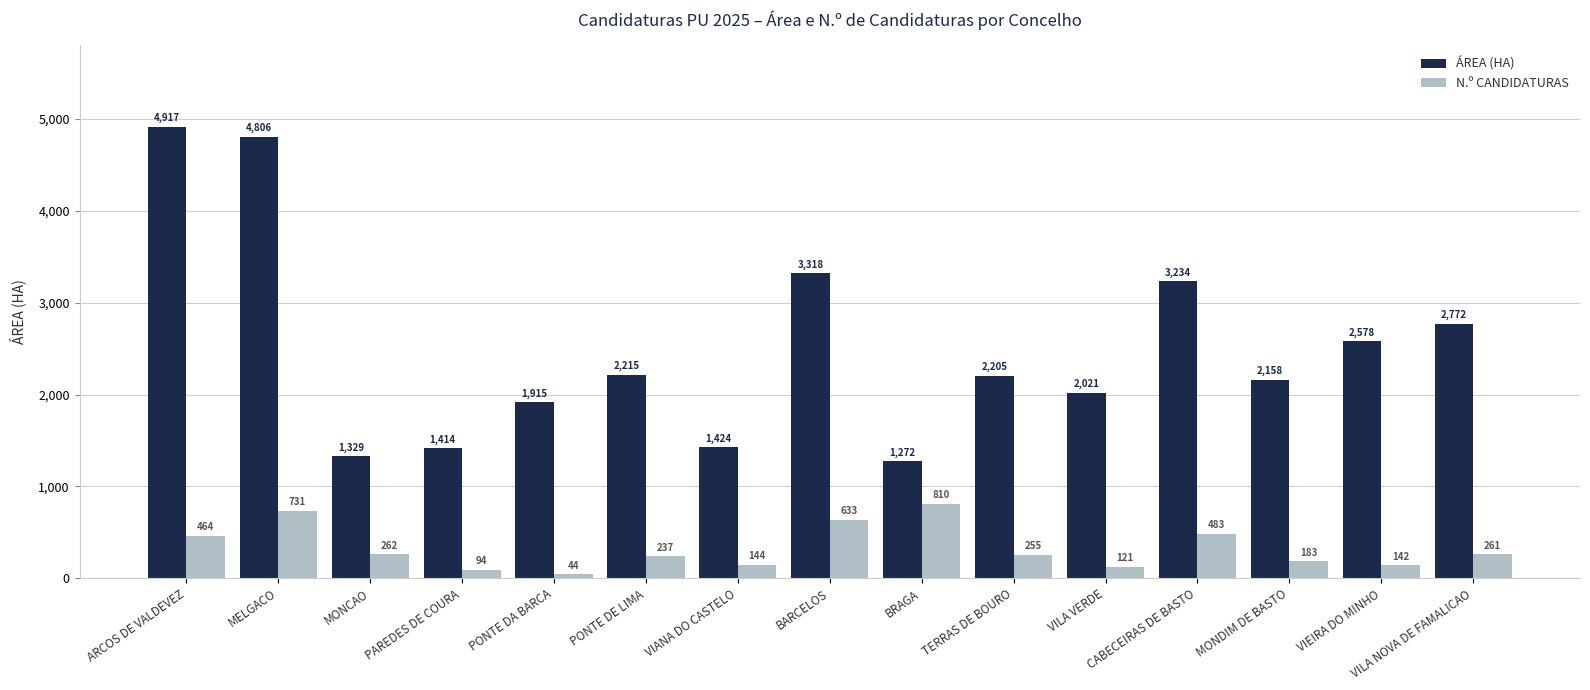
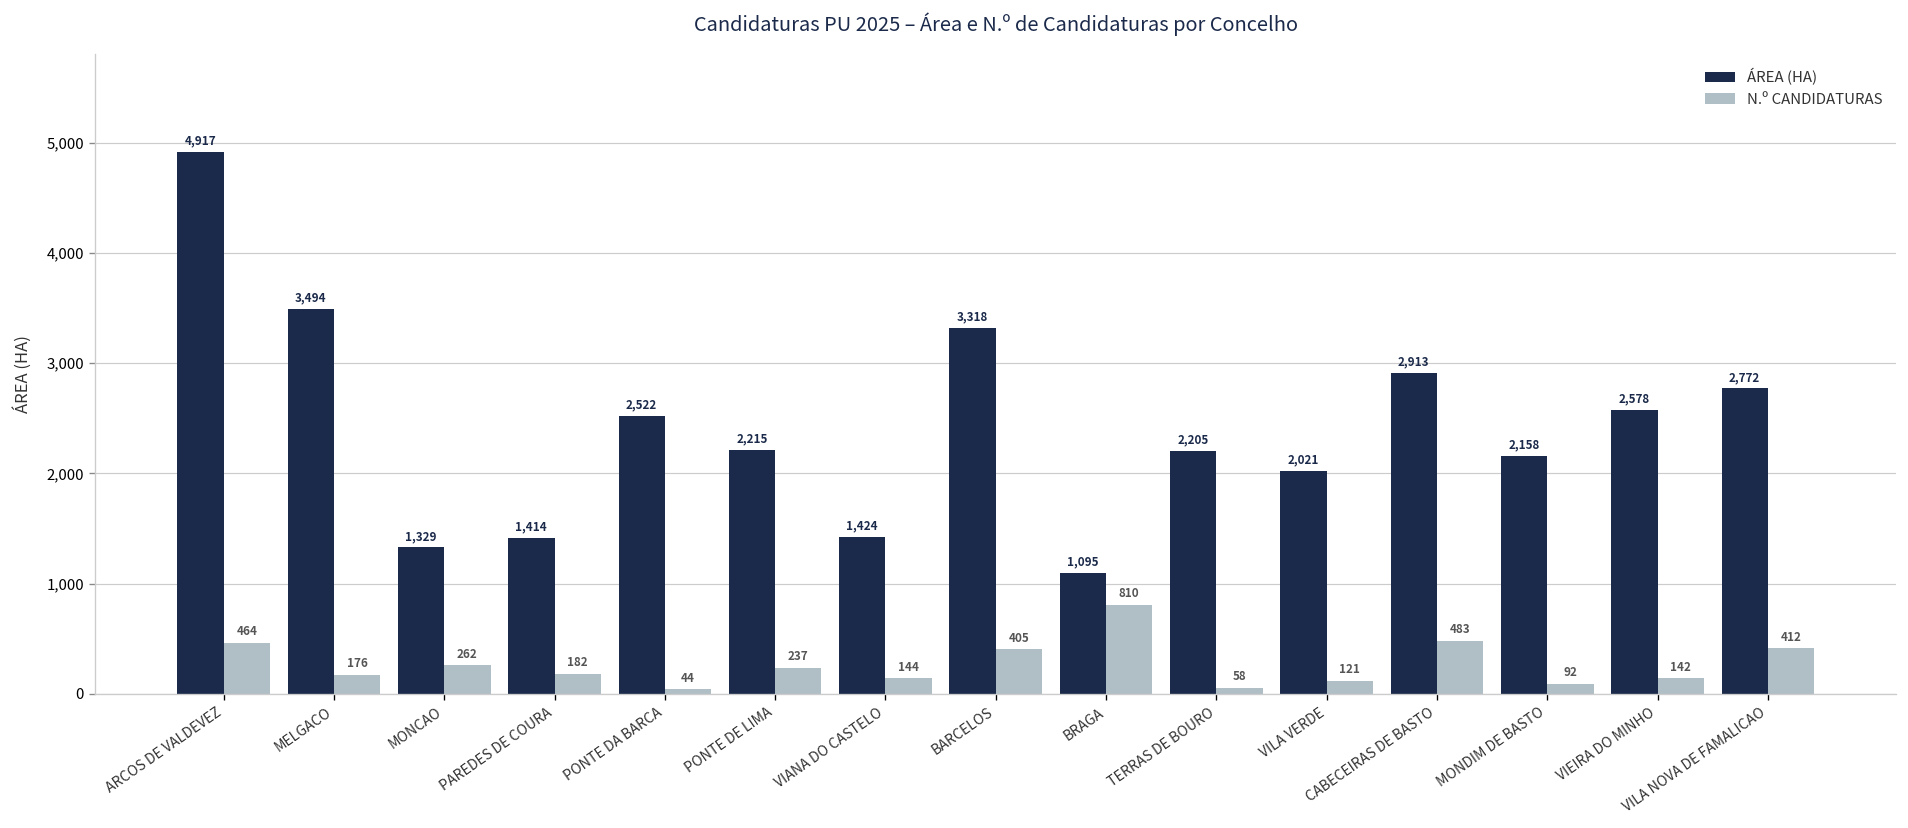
  {
    "ÁREA (HA)": {
      "ARCOS DE VALDEVEZ": "4,917",
-     "MELGACO": "4,806",
+     "MELGACO": "3,494",
      "MONCAO": "1,329",
      "PAREDES DE COURA": "1,414",
-     "PONTE DA BARCA": "1,915",
+     "PONTE DA BARCA": "2,522",
      "PONTE DE LIMA": "2,215",
      "VIANA DO CASTELO": "1,424",
      "BARCELOS": "3,318",
-     "BRAGA": "1,272",
+     "BRAGA": "1,095",
      "TERRAS DE BOURO": "2,205",
      "VILA VERDE": "2,021",
-     "CABECEIRAS DE BASTO": "3,234",
+     "CABECEIRAS DE BASTO": "2,913",
      "MONDIM DE BASTO": "2,158",
      "VIEIRA DO MINHO": "2,578",
      "VILA NOVA DE FAMALICAO": "2,772"
    },
    "N.º CANDIDATURAS": {
      "ARCOS DE VALDEVEZ": "464",
-     "MELGACO": "731",
+     "MELGACO": "176",
      "MONCAO": "262",
-     "PAREDES DE COURA": "94",
+     "PAREDES DE COURA": "182",
      "PONTE DA BARCA": "44",
      "PONTE DE LIMA": "237",
      "VIANA DO CASTELO": "144",
-     "BARCELOS": "633",
+     "BARCELOS": "405",
      "BRAGA": "810",
-     "TERRAS DE BOURO": "255",
+     "TERRAS DE BOURO": "58",
      "VILA VERDE": "121",
      "CABECEIRAS DE BASTO": "483",
-     "MONDIM DE BASTO": "183",
+     "MONDIM DE BASTO": "92",
      "VIEIRA DO MINHO": "142",
-     "VILA NOVA DE FAMALICAO": "261"
+     "VILA NOVA DE FAMALICAO": "412"
    }
  }
